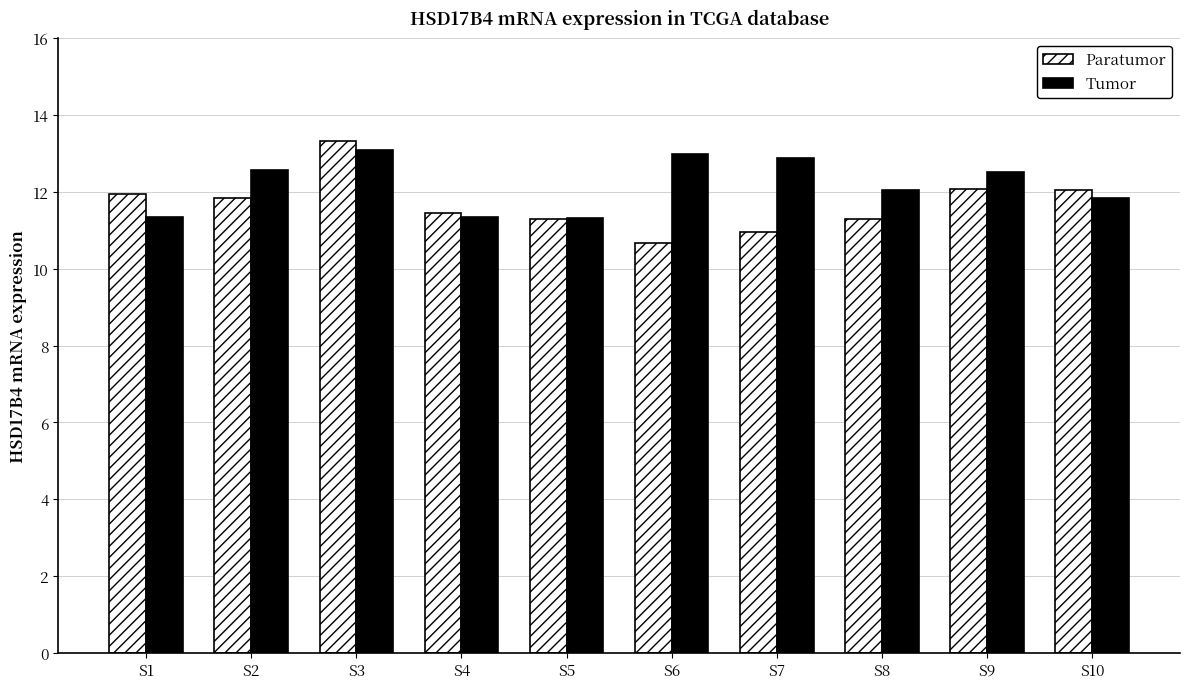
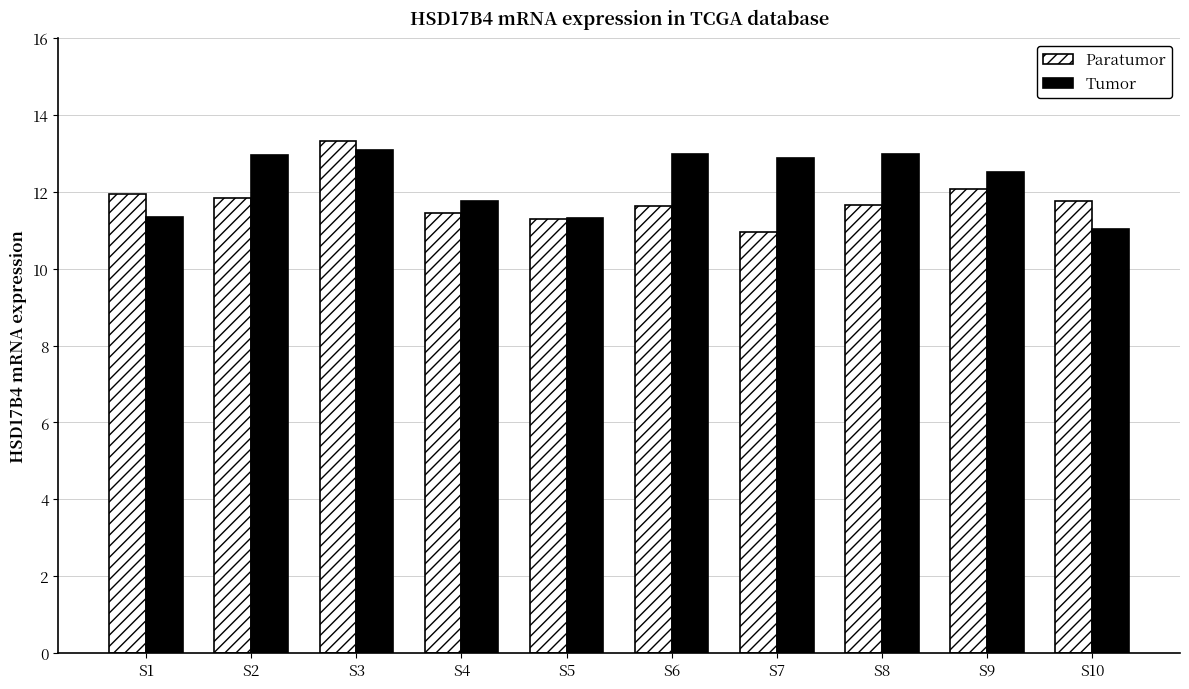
  {
    "Paratumor": {
      "S1": 11.9,
      "S2": 11.8,
      "S3": 13.3,
      "S4": 11.4,
      "S5": 11.3,
-     "S6": 10.7,
+     "S6": 11.6,
      "S7": 10.9,
-     "S8": 11.3,
+     "S8": 11.6,
      "S9": 12.1,
-     "S10": 12.0
+     "S10": 11.7
    },
    "Tumor": {
      "S1": 11.3,
-     "S2": 12.6,
+     "S2": 13.0,
      "S3": 13.1,
-     "S4": 11.3,
+     "S4": 11.8,
      "S5": 11.3,
      "S6": 13.0,
      "S7": 12.9,
-     "S8": 12.0,
+     "S8": 13.0,
      "S9": 12.5,
-     "S10": 11.8
+     "S10": 11.0
    }
  }
